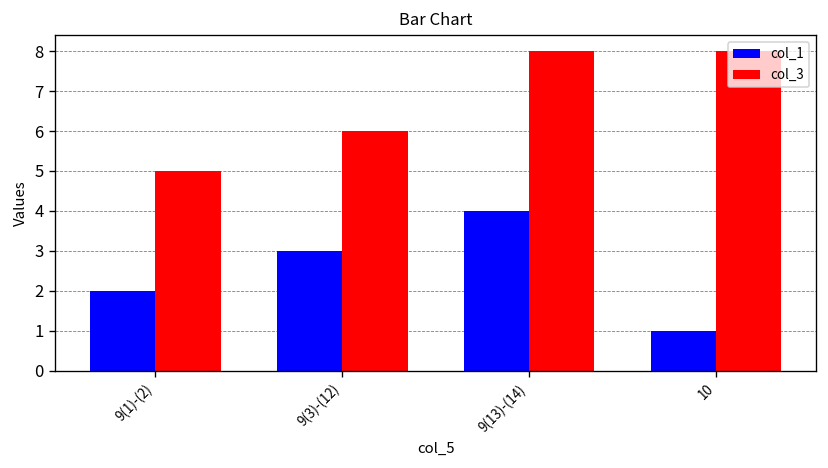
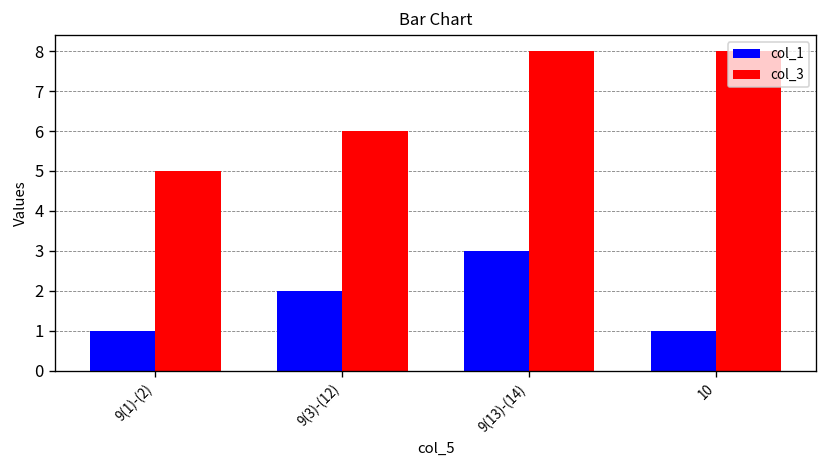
  {
    "col_1": {
-     "9(1)-(2)": 2,
-     "9(3)-(12)": 3,
-     "9(13)-(14)": 4,
+     "9(1)-(2)": 1,
+     "9(3)-(12)": 2,
+     "9(13)-(14)": 3,
      "10": 1
    },
    "col_3": {
      "9(1)-(2)": 5,
      "9(3)-(12)": 6,
      "9(13)-(14)": 8
    }
  }
